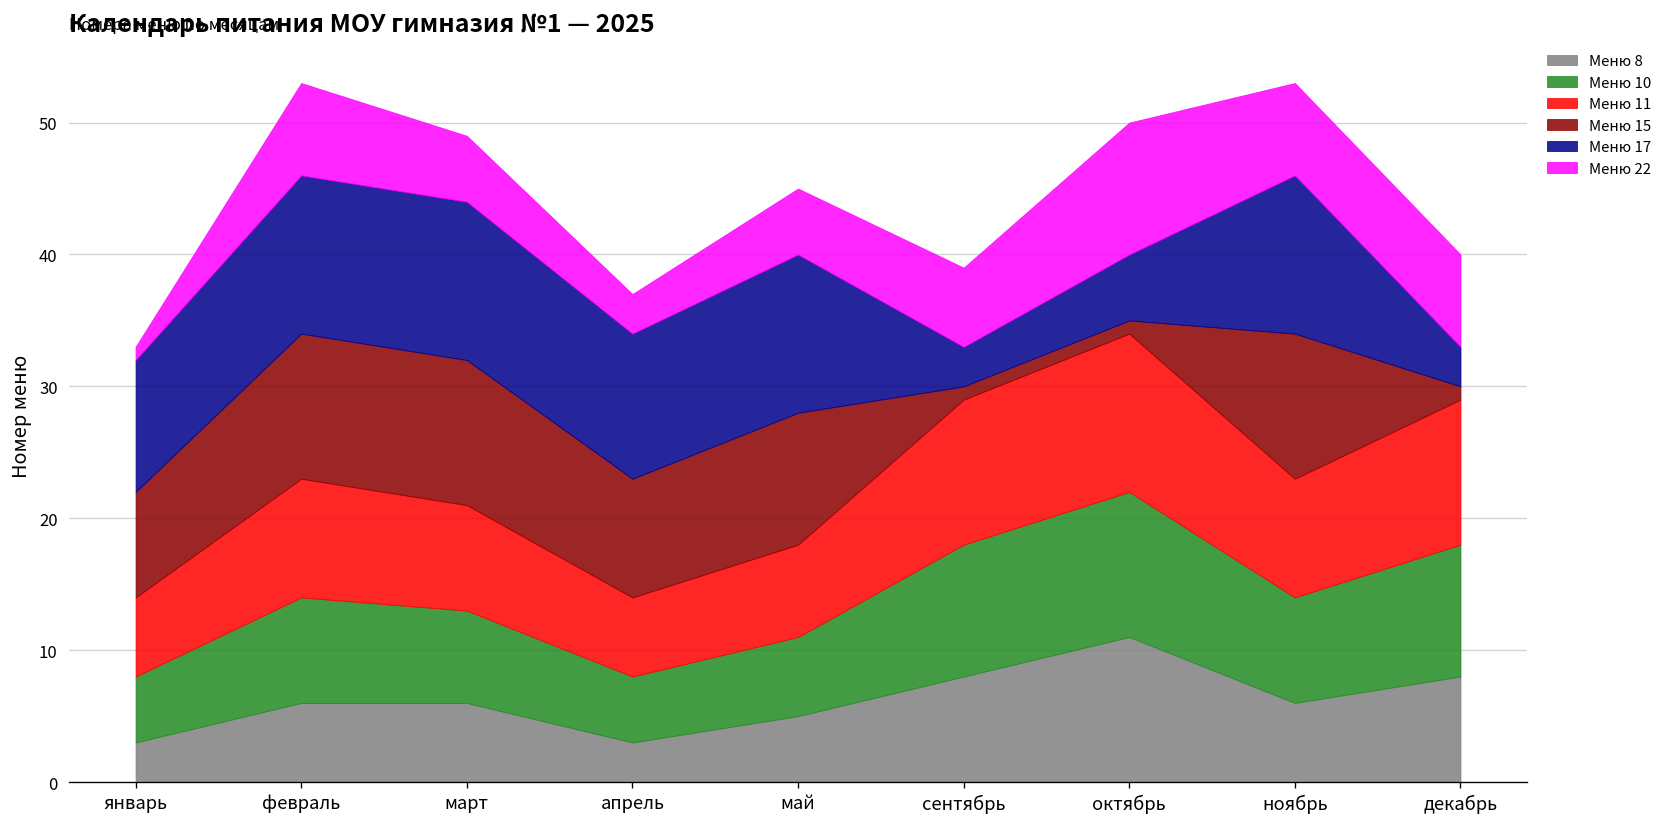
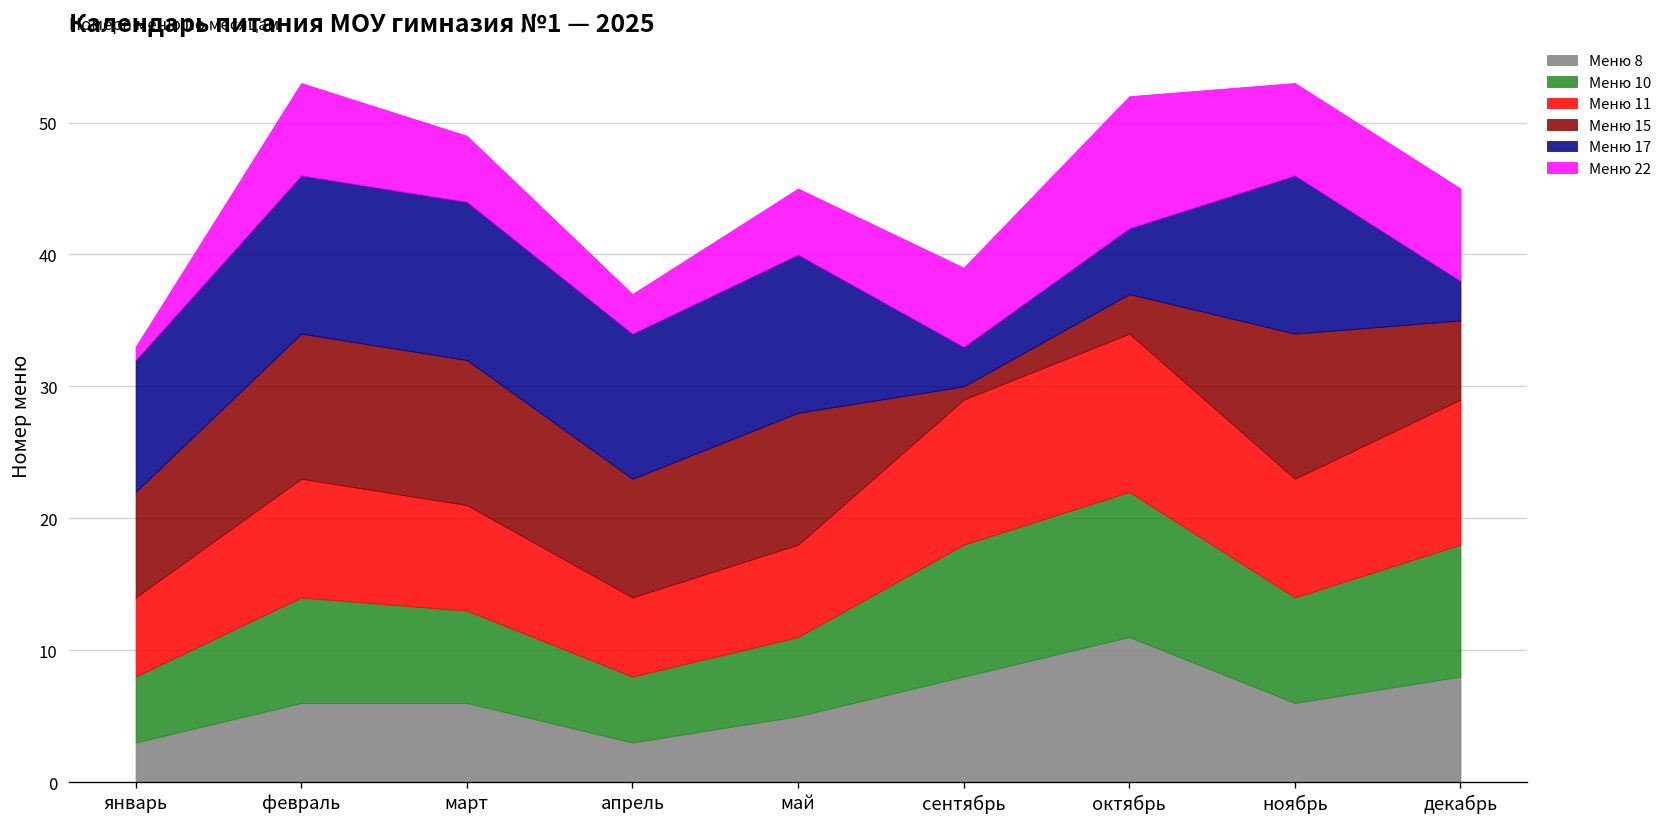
  {
    "Меню 8": {
      "январь": 3,
      "февраль": 6,
      "март": 6,
      "апрель": 3,
      "май": 5,
      "сентябрь": 8,
      "октябрь": 11,
      "ноябрь": 6,
      "декабрь": 8
    },
    "Меню 10": {
      "январь": 5,
      "февраль": 8,
      "март": 7,
      "апрель": 5,
      "май": 6,
      "сентябрь": 10,
      "октябрь": 11,
      "ноябрь": 8,
      "декабрь": 10
    },
    "Меню 11": {
      "январь": 6,
      "февраль": 9,
      "март": 8,
      "апрель": 6,
      "май": 7,
      "сентябрь": 11,
      "октябрь": 12,
      "ноябрь": 9,
      "декабрь": 11
    },
    "Меню 15": {
      "январь": 8,
      "февраль": 11,
      "март": 11,
      "апрель": 9,
      "май": 10,
      "сентябрь": 1,
-     "октябрь": 1,
+     "октябрь": 3,
      "ноябрь": 11,
-     "декабрь": 1
+     "декабрь": 6
    },
    "Меню 17": {
      "январь": 10,
      "февраль": 12,
      "март": 12,
      "апрель": 11,
      "май": 12,
      "сентябрь": 3,
      "октябрь": 5,
      "ноябрь": 12,
      "декабрь": 3
    },
    "Меню 22": {
      "январь": 1,
      "февраль": 7,
      "март": 5,
      "апрель": 3,
      "май": 5,
      "сентябрь": 6,
      "октябрь": 10,
      "ноябрь": 7,
      "декабрь": 7
    }
  }
